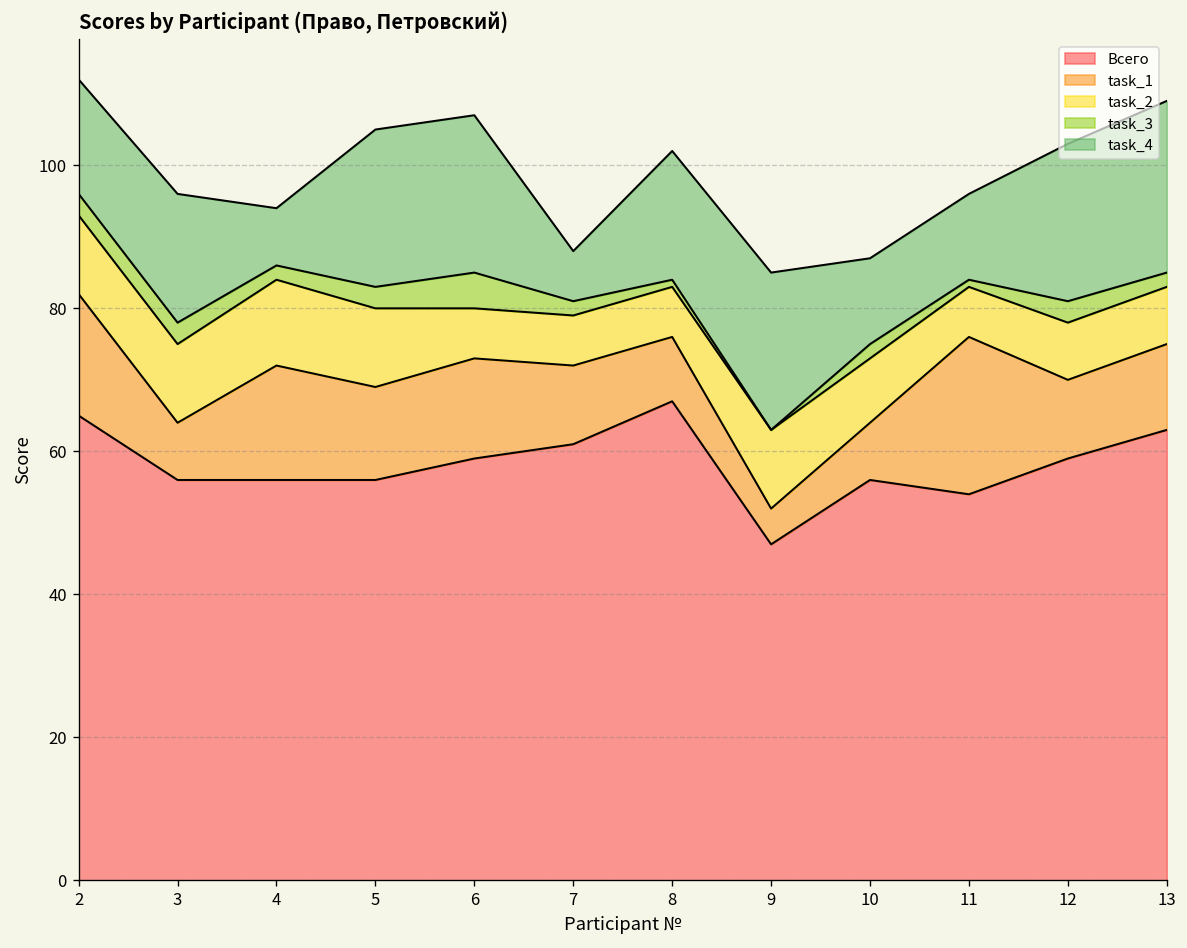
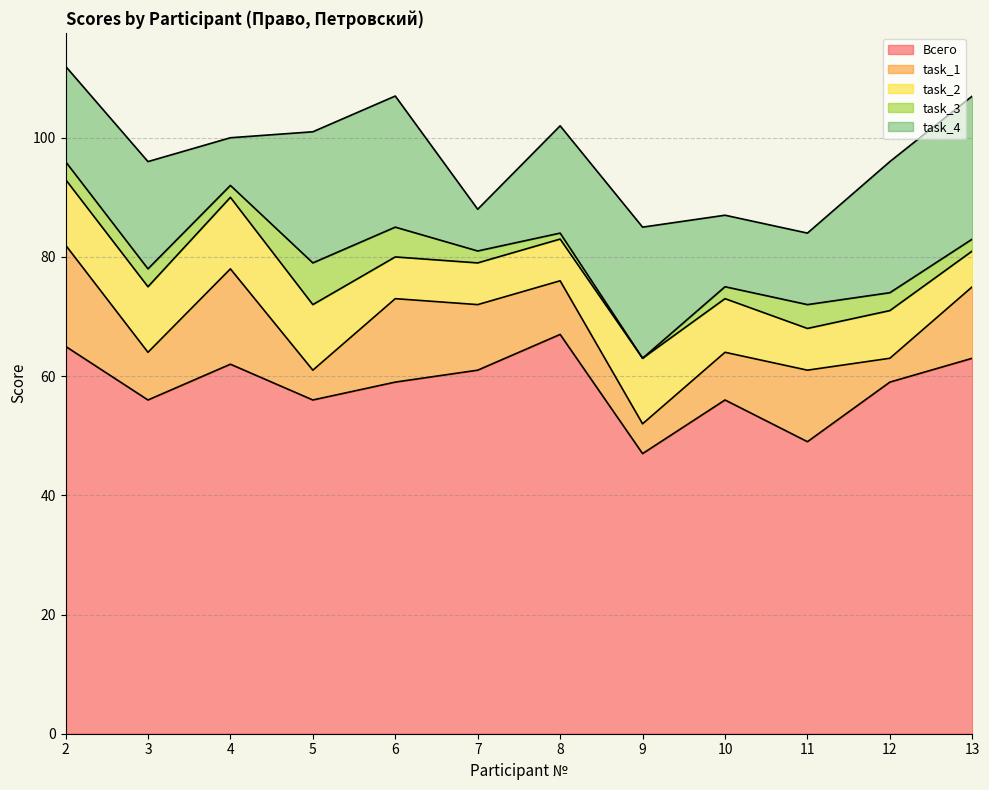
  {
    "Всего": {
      "2": 65,
      "3": 56,
-     "4": 56,
+     "4": 62,
      "5": 56,
      "6": 59,
      "7": 61,
      "8": 67,
      "9": 47,
      "10": 56,
-     "11": 54,
+     "11": 49,
      "12": 59,
      "13": 63
    },
    "task_1": {
      "2": 17,
      "3": 8,
      "4": 16,
-     "5": 13,
+     "5": 5,
      "6": 14,
      "7": 11,
      "8": 9,
      "9": 5,
      "10": 8,
-     "11": 22,
-     "12": 11,
+     "11": 12,
+     "12": 4,
      "13": 12
    },
    "task_2": {
      "2": 11,
      "3": 11,
      "4": 12,
      "5": 11,
      "6": 7,
      "7": 7,
      "8": 7,
      "10": 9,
      "11": 7,
      "12": 8,
-     "13": 8
+     "13": 6
    },
    "task_3": {
      "2": 3,
      "3": 3,
      "4": 2,
-     "5": 3,
+     "5": 7,
      "6": 5,
      "7": 2,
      "8": 1,
      "10": 2,
-     "11": 1,
+     "11": 4,
      "12": 3,
      "13": 2
    },
    "task_4": {
      "2": 16,
      "3": 18,
      "4": 8,
      "5": 22,
      "6": 22,
      "7": 7,
      "8": 18,
      "9": 22,
      "10": 12,
      "11": 12,
      "13": 24
    }
  }
